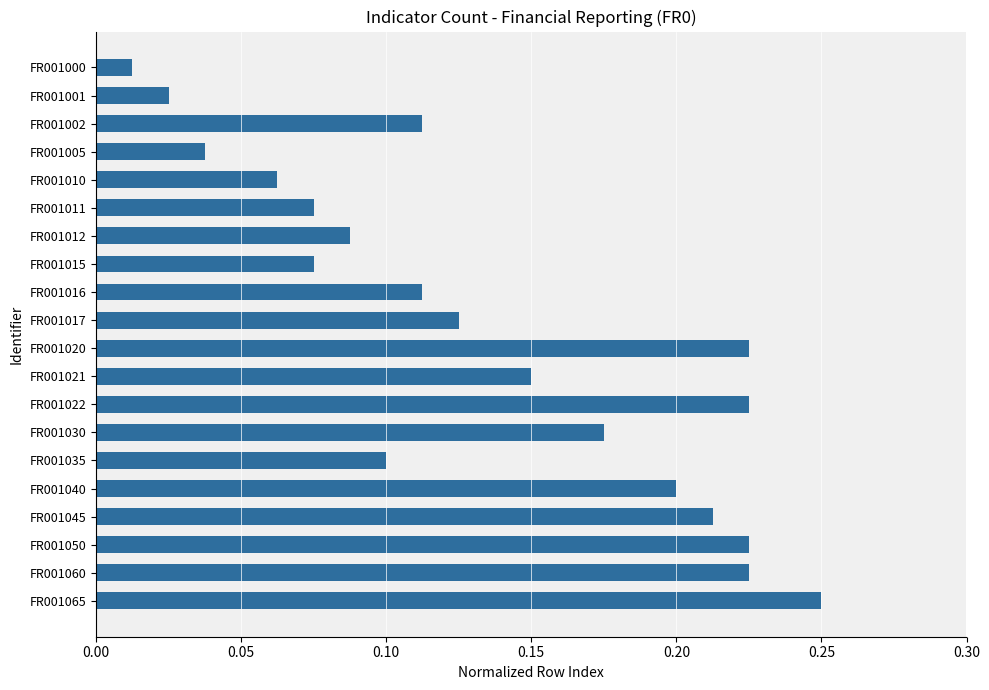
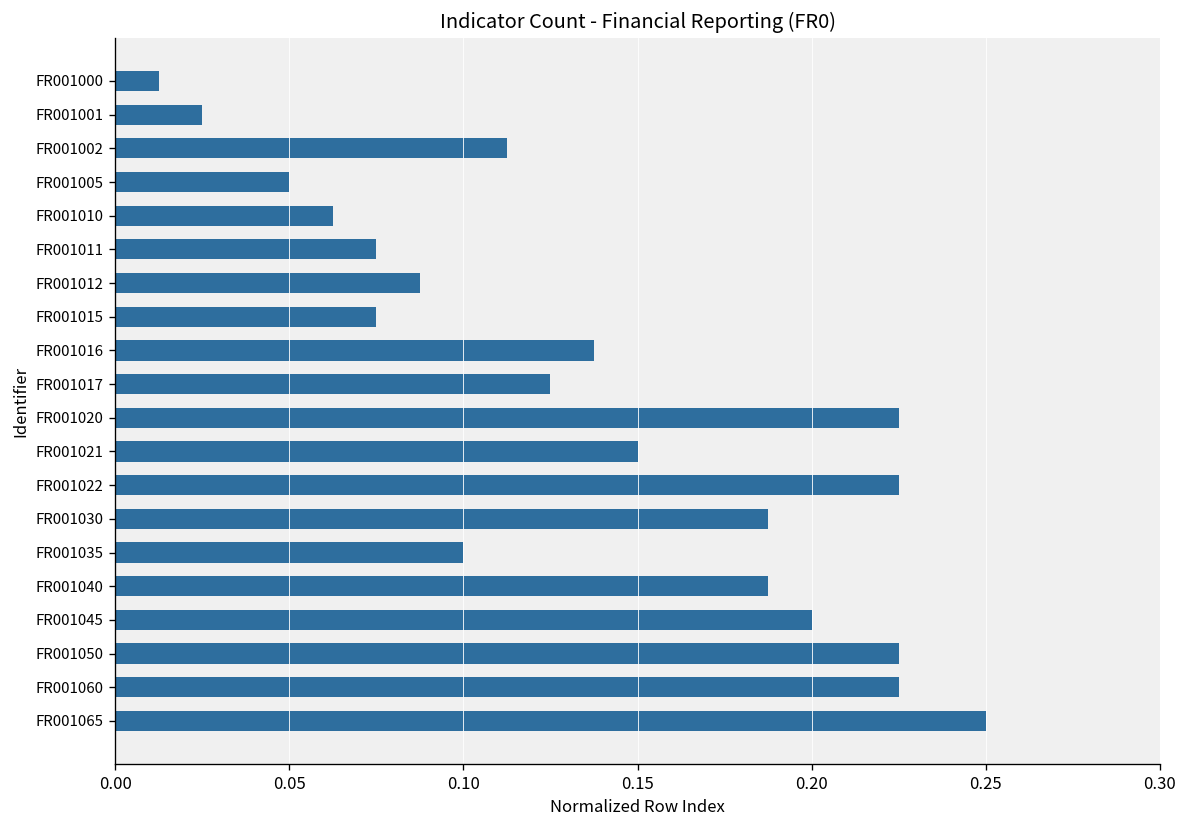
  {
    "FR001000": 0.013,
    "FR001001": 0.025,
    "FR001002": 0.113,
-   "FR001005": 0.038,
+   "FR001005": 0.050,
    "FR001010": 0.063,
    "FR001011": 0.075,
    "FR001012": 0.088,
    "FR001015": 0.075,
-   "FR001016": 0.113,
+   "FR001016": 0.138,
    "FR001017": 0.125,
    "FR001020": 0.225,
    "FR001021": 0.150,
    "FR001022": 0.225,
-   "FR001030": 0.175,
+   "FR001030": 0.188,
    "FR001035": 0.100,
-   "FR001040": 0.200,
-   "FR001045": 0.213,
+   "FR001040": 0.188,
+   "FR001045": 0.200,
    "FR001050": 0.225,
    "FR001060": 0.225,
    "FR001065": 0.250
  }
